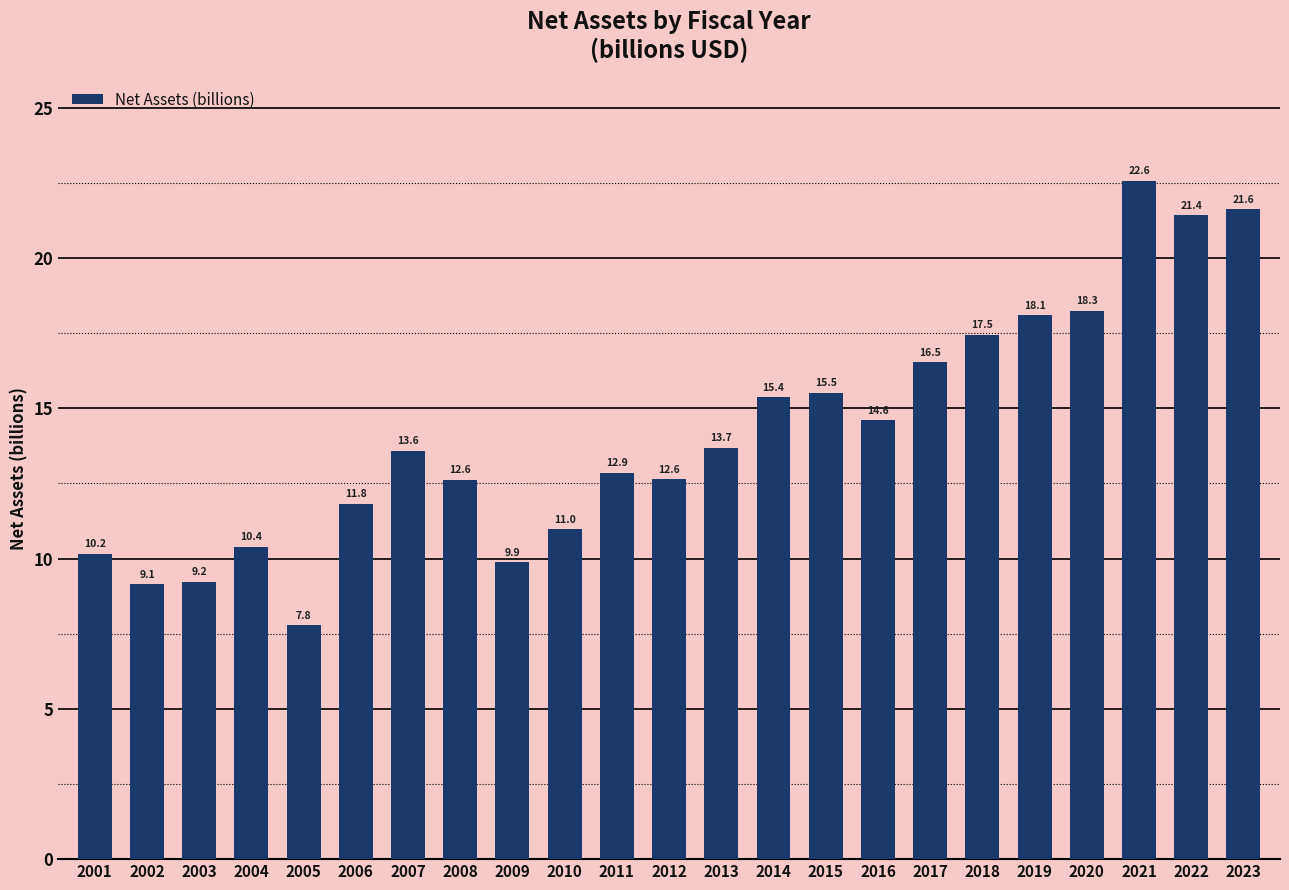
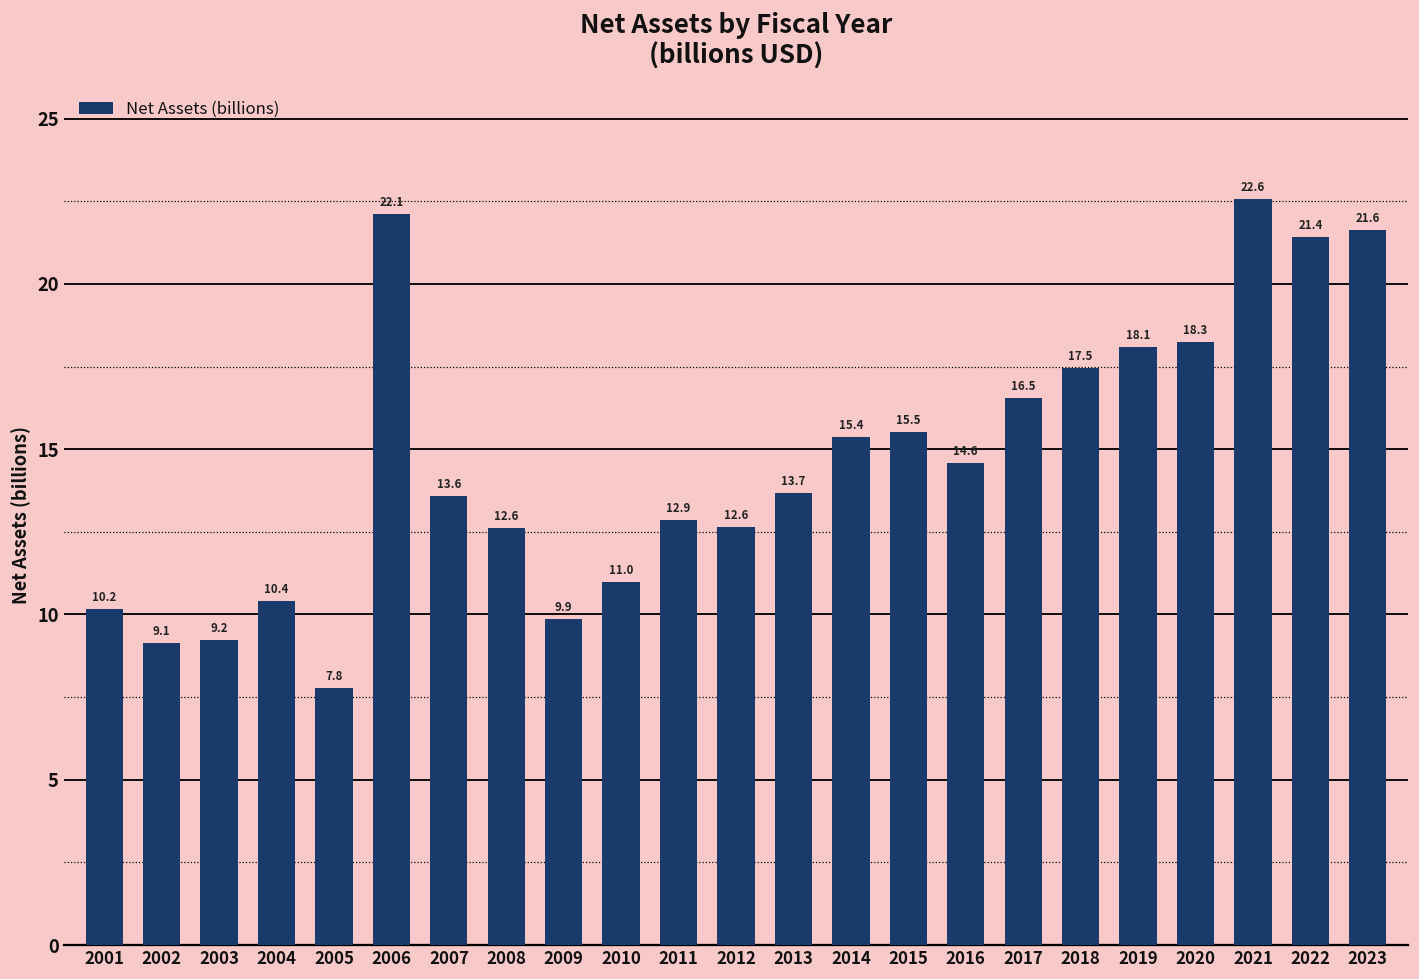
  {
    "2001": 10.2,
    "2002": 9.1,
    "2003": 9.2,
    "2004": 10.4,
    "2005": 7.8,
-   "2006": 11.8,
+   "2006": 22.1,
    "2007": 13.6,
    "2008": 12.6,
    "2009": 9.9,
    "2010": 11.0,
    "2011": 12.9,
    "2012": 12.6,
    "2013": 13.7,
    "2014": 15.4,
    "2015": 15.5,
    "2016": 14.6,
    "2017": 16.5,
    "2018": 17.5,
    "2019": 18.1,
    "2020": 18.3,
    "2021": 22.6,
    "2022": 21.4,
    "2023": 21.6
  }
